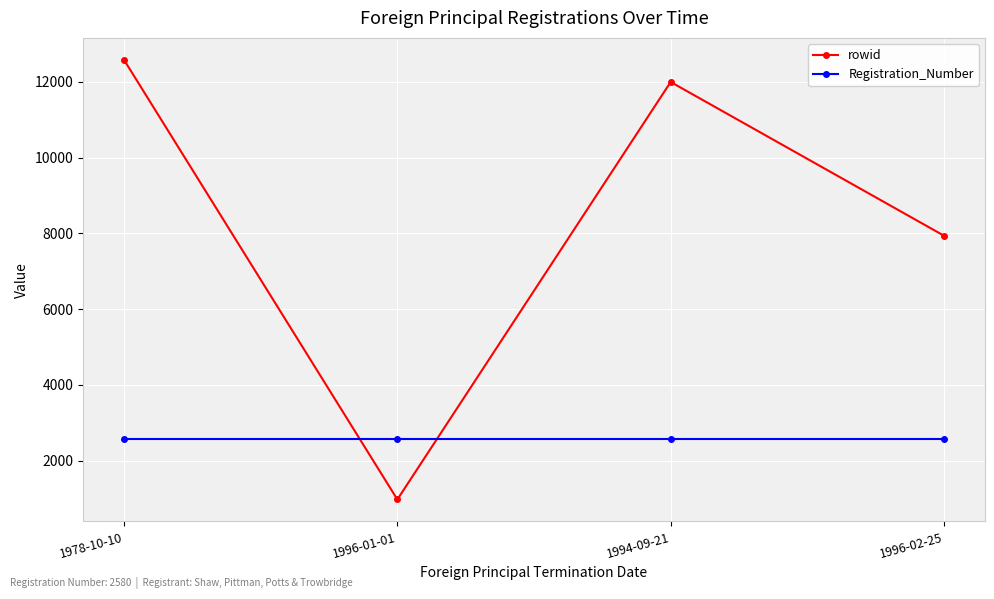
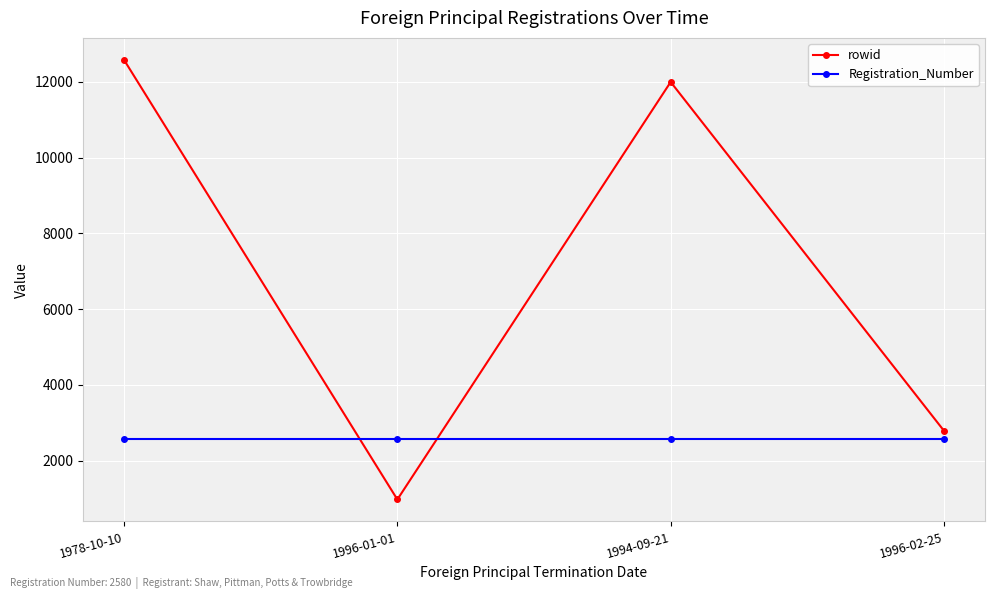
  {
    "rowid": {
      "1978-10-10": 12600,
      "1996-01-01": 1000,
      "1994-09-21": 12000,
-     "1996-02-25": 7900
+     "1996-02-25": 2800
    },
    "Registration_Number": {
      "1978-10-10": 2600,
      "1996-01-01": 2600,
      "1994-09-21": 2600,
      "1996-02-25": 2600
    }
  }
